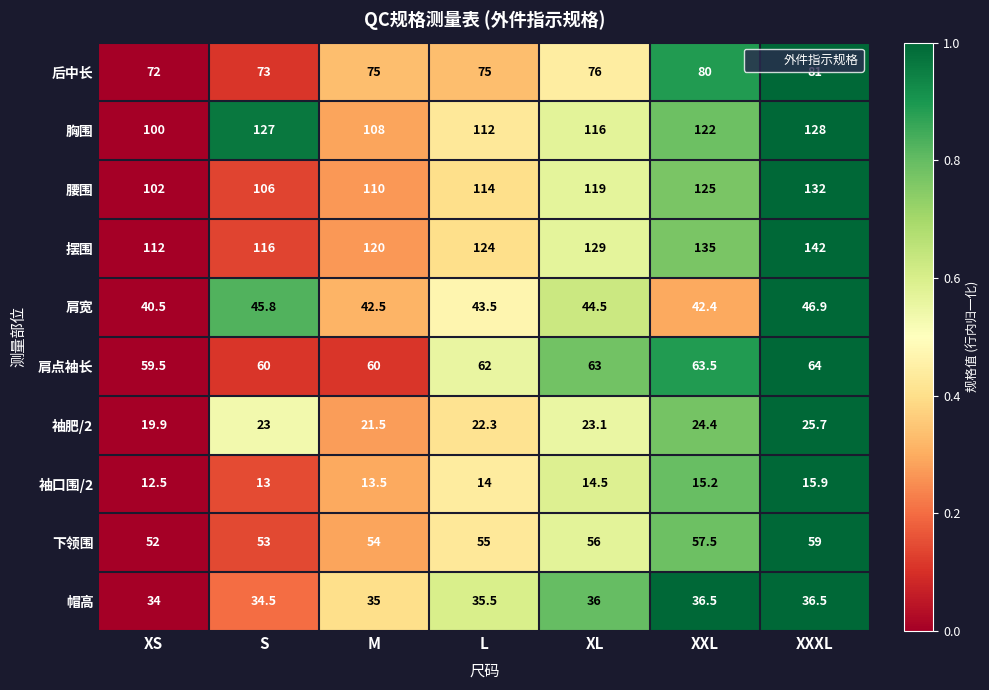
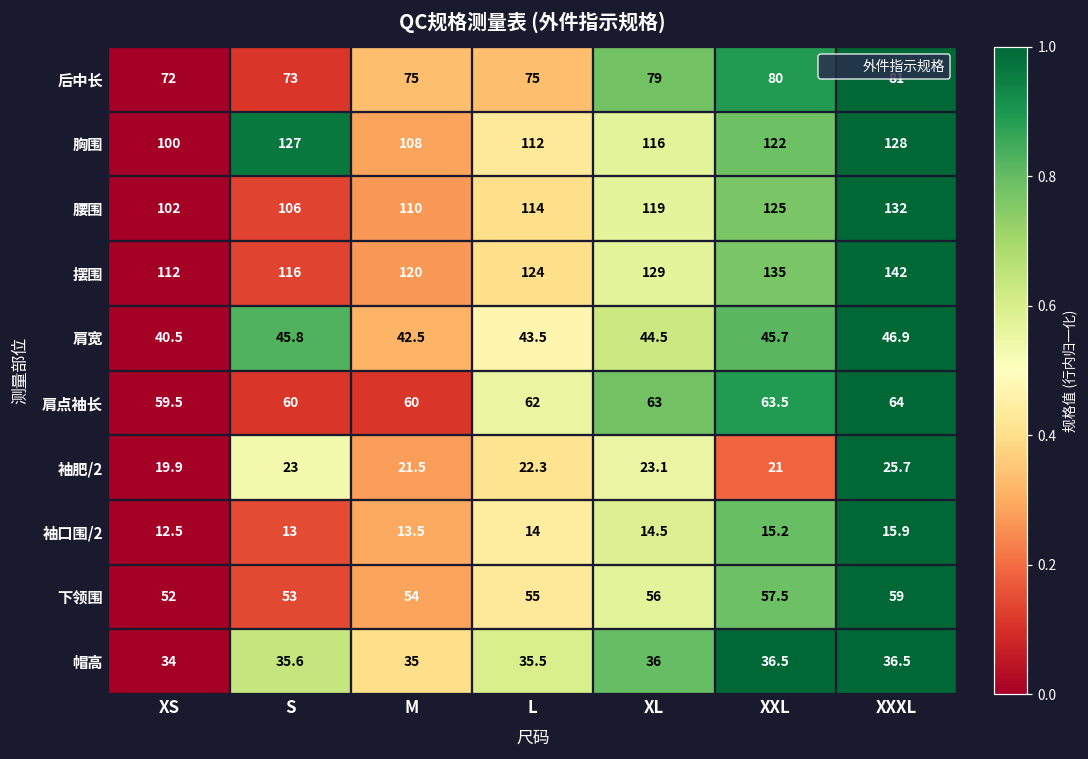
  {
    "后中长": {
      "XS": 72,
      "S": 73,
      "M": 75,
      "L": 75,
-     "XL": 76,
+     "XL": 79,
      "XXL": 80
    },
    "胸围": {
      "XS": 100,
      "S": 127,
      "M": 108,
      "L": 112,
      "XL": 116,
      "XXL": 122,
      "XXXL": 128
    },
    "腰围": {
      "XS": 102,
      "S": 106,
      "M": 110,
      "L": 114,
      "XL": 119,
      "XXL": 125,
      "XXXL": 132
    },
    "摆围": {
      "XS": 112,
      "S": 116,
      "M": 120,
      "L": 124,
      "XL": 129,
      "XXL": 135,
      "XXXL": 142
    },
    "肩宽": {
      "XS": 40.5,
      "S": 45.8,
      "M": 42.5,
      "L": 43.5,
      "XL": 44.5,
-     "XXL": 42.4,
+     "XXL": 45.7,
      "XXXL": 46.9
    },
    "肩点袖长": {
      "XS": 59.5,
      "S": 60,
      "M": 60,
      "L": 62,
      "XL": 63,
      "XXL": 63.5,
      "XXXL": 64
    },
    "袖肥/2": {
      "XS": 19.9,
      "S": 23,
      "M": 21.5,
      "L": 22.3,
      "XL": 23.1,
-     "XXL": 24.4,
+     "XXL": 21,
      "XXXL": 25.7
    },
    "袖口围/2": {
      "XS": 12.5,
      "S": 13,
      "M": 13.5,
      "L": 14,
      "XL": 14.5,
      "XXL": 15.2,
      "XXXL": 15.9
    },
    "下领围": {
      "XS": 52,
      "S": 53,
      "M": 54,
      "L": 55,
      "XL": 56,
      "XXL": 57.5,
      "XXXL": 59
    },
    "帽高": {
      "XS": 34,
-     "S": 34.5,
+     "S": 35.6,
      "M": 35,
      "L": 35.5,
      "XL": 36,
      "XXL": 36.5,
      "XXXL": 36.5
    }
  }
